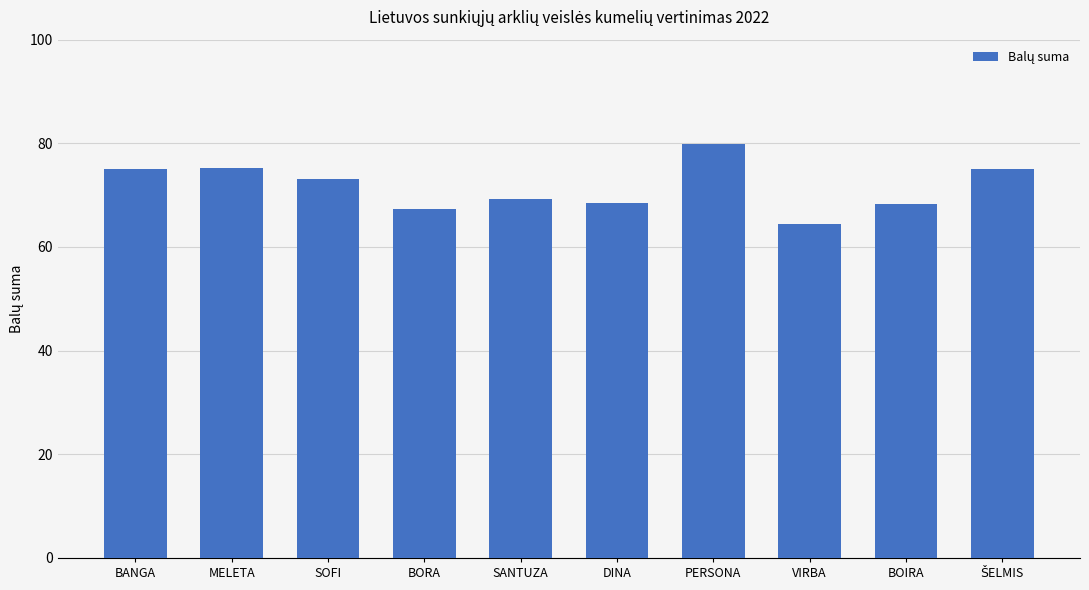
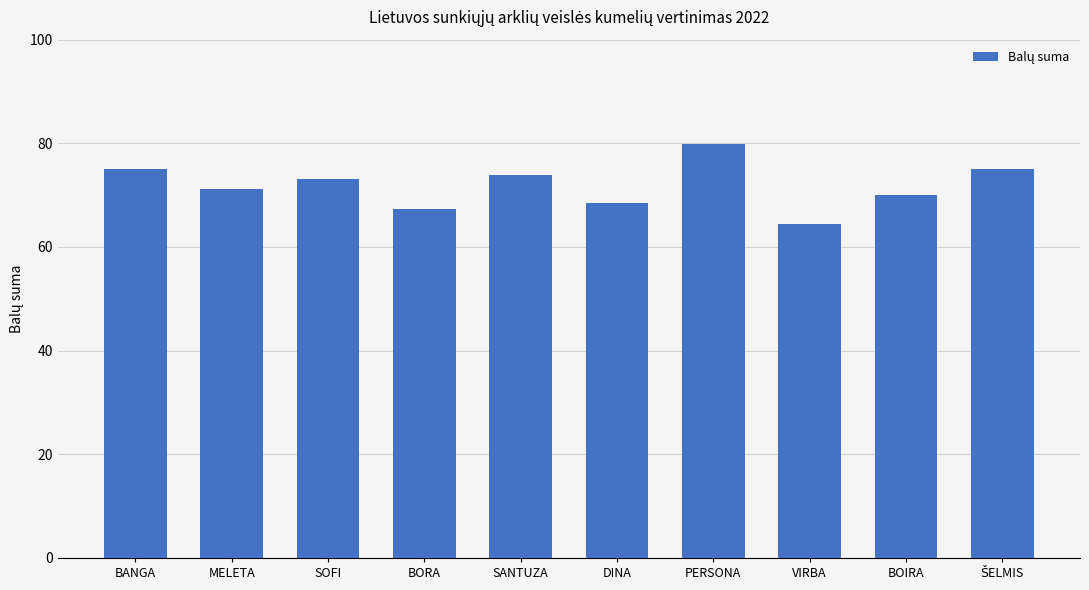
  {
    "BANGA": 75,
-   "MELETA": 75,
+   "MELETA": 71,
    "SOFI": 73,
    "BORA": 67,
-   "SANTUZA": 69,
+   "SANTUZA": 74,
    "DINA": 69,
    "PERSONA": 80,
    "VIRBA": 64,
-   "BOIRA": 68,
+   "BOIRA": 70,
    "ŠELMIS": 75
  }
